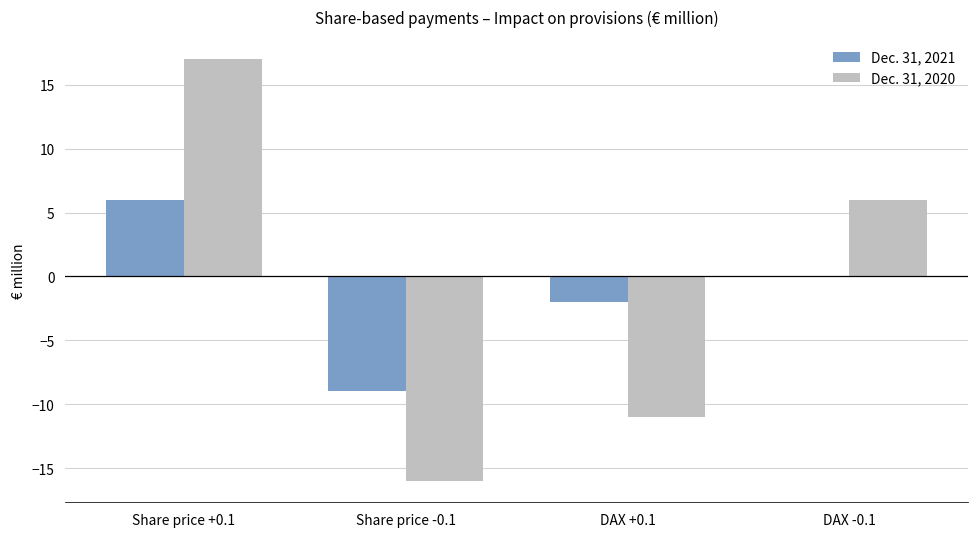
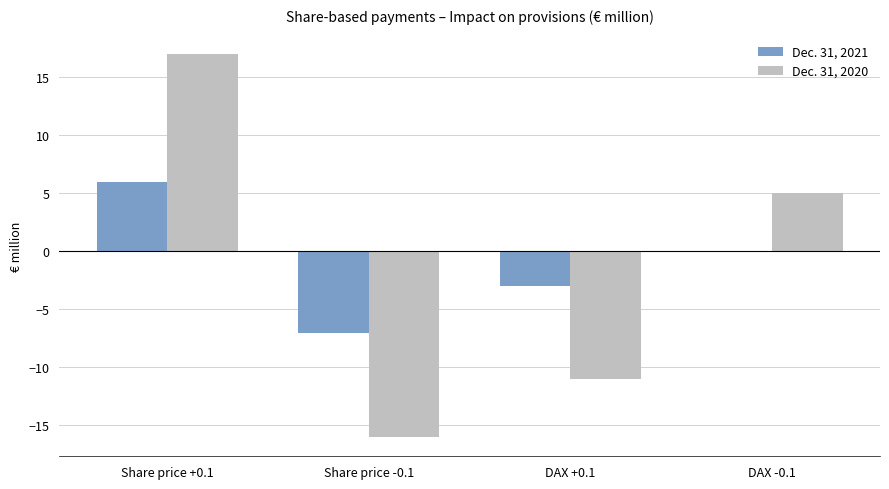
  {
    "Dec. 31, 2021": {
      "Share price +0.1": 6,
-     "Share price -0.1": -9,
-     "DAX +0.1": -2,
+     "Share price -0.1": -7,
+     "DAX +0.1": -3,
      "DAX -0.1": 0
    },
    "Dec. 31, 2020": {
      "Share price +0.1": 17,
      "Share price -0.1": -16,
      "DAX +0.1": -11,
-     "DAX -0.1": 6
+     "DAX -0.1": 5
    }
  }
